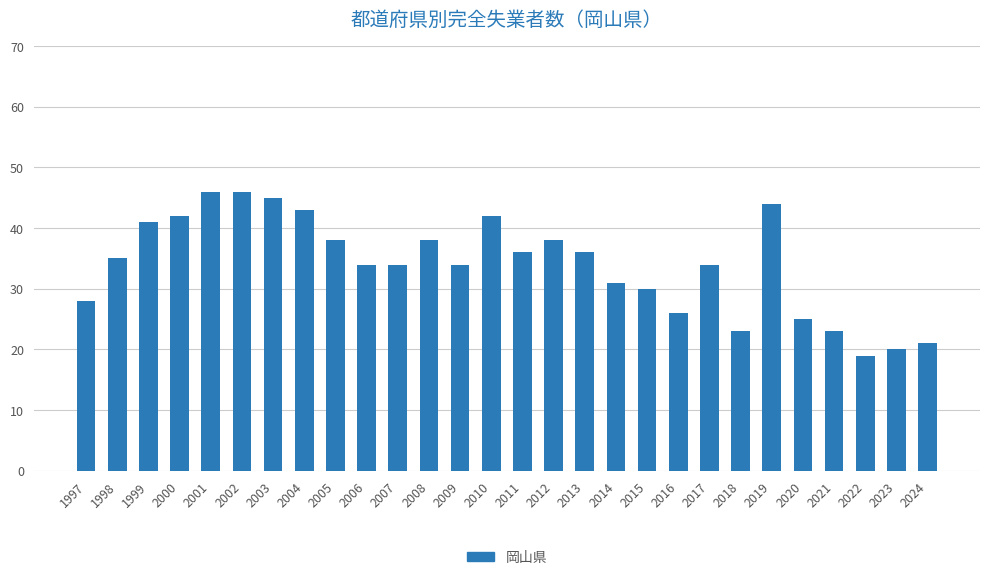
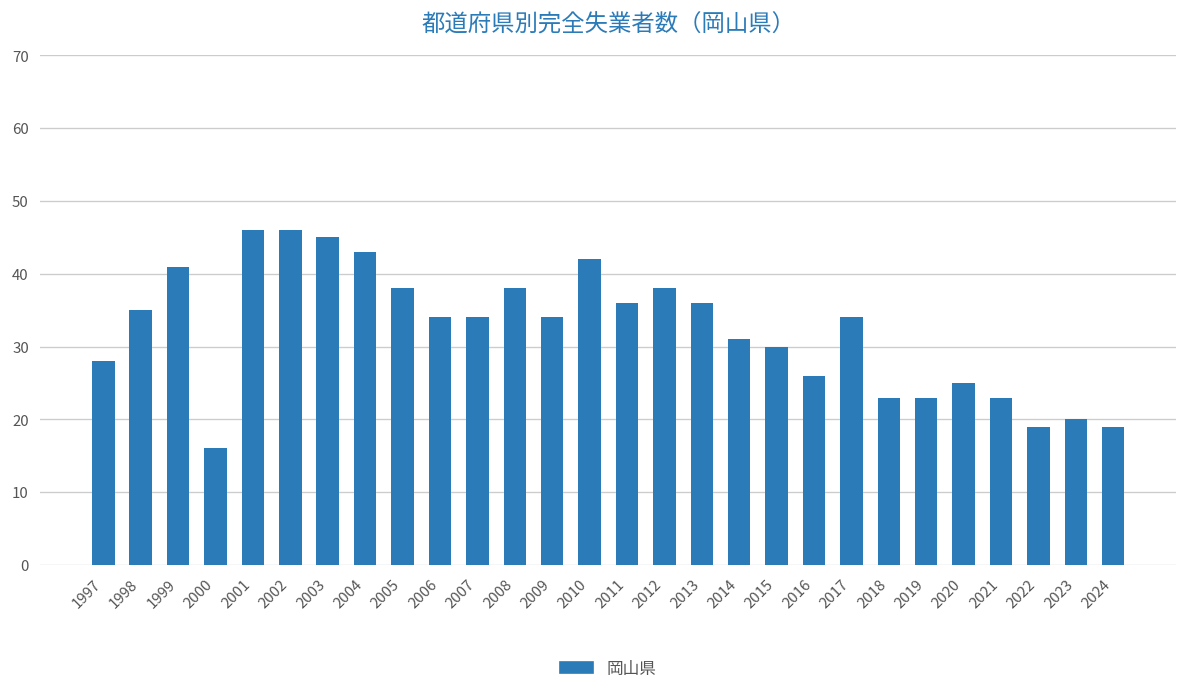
  {
    "1997": 28,
    "1998": 35,
    "1999": 41,
-   "2000": 42,
+   "2000": 16,
    "2001": 46,
    "2002": 46,
    "2003": 45,
    "2004": 43,
    "2005": 38,
    "2006": 34,
    "2007": 34,
    "2008": 38,
    "2009": 34,
    "2010": 42,
    "2011": 36,
    "2012": 38,
    "2013": 36,
    "2014": 31,
    "2015": 30,
    "2016": 26,
    "2017": 34,
    "2018": 23,
-   "2019": 44,
+   "2019": 23,
    "2020": 25,
    "2021": 23,
    "2022": 19,
    "2023": 20,
-   "2024": 21
+   "2024": 19
  }
